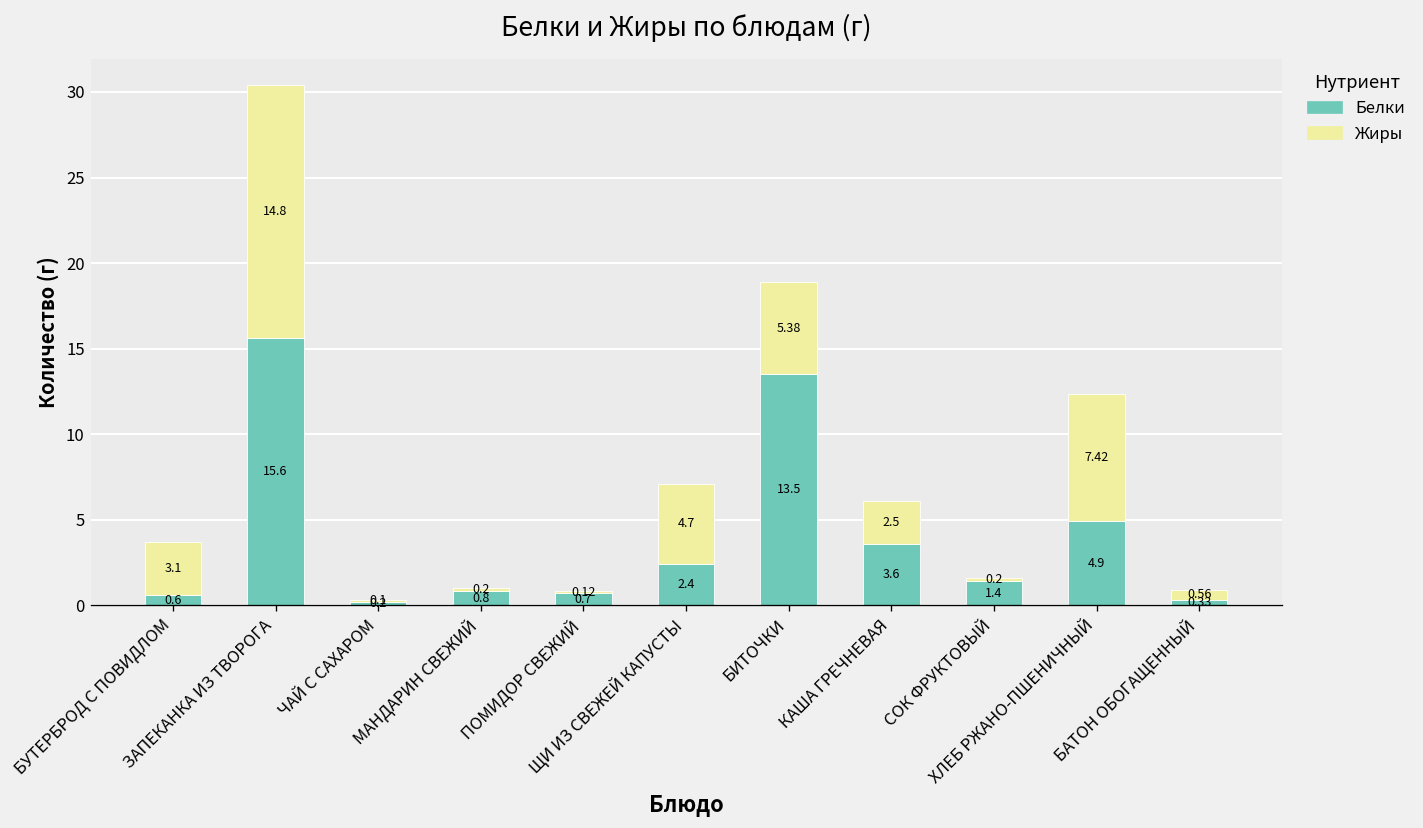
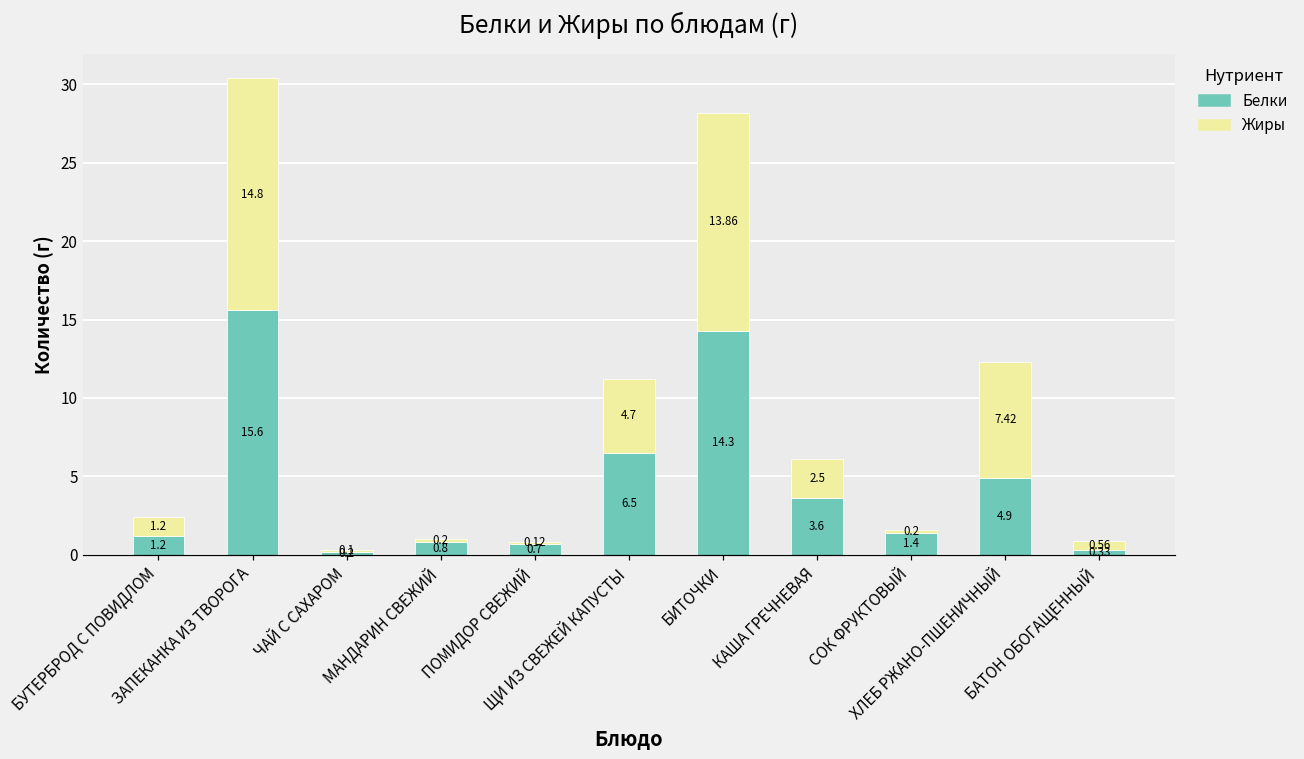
  {
    "Белки": {
-     "БУТЕРБРОД С ПОВИДЛОМ": 0.6,
+     "БУТЕРБРОД С ПОВИДЛОМ": 1.2,
      "ЗАПЕКАНКА ИЗ ТВОРОГА": 15.6,
-     "ЩИ ИЗ СВЕЖЕЙ КАПУСТЫ": 2.4,
-     "БИТОЧКИ": 13.5,
+     "ЩИ ИЗ СВЕЖЕЙ КАПУСТЫ": 6.5,
+     "БИТОЧКИ": 14.3,
      "КАША ГРЕЧНЕВАЯ": 3.6,
      "СОК ФРУКТОВЫЙ": 1.4,
      "ХЛЕБ РЖАНО-ПШЕНИЧНЫЙ": 4.9
    },
    "Жиры": {
-     "БУТЕРБРОД С ПОВИДЛОМ": 3.1,
+     "БУТЕРБРОД С ПОВИДЛОМ": 1.2,
      "ЗАПЕКАНКА ИЗ ТВОРОГА": 14.8,
      "ЩИ ИЗ СВЕЖЕЙ КАПУСТЫ": 4.7,
-     "БИТОЧКИ": 5.38,
+     "БИТОЧКИ": 13.86,
      "КАША ГРЕЧНЕВАЯ": 2.5,
      "СОК ФРУКТОВЫЙ": 0.2,
      "ХЛЕБ РЖАНО-ПШЕНИЧНЫЙ": 7.42
    }
  }
